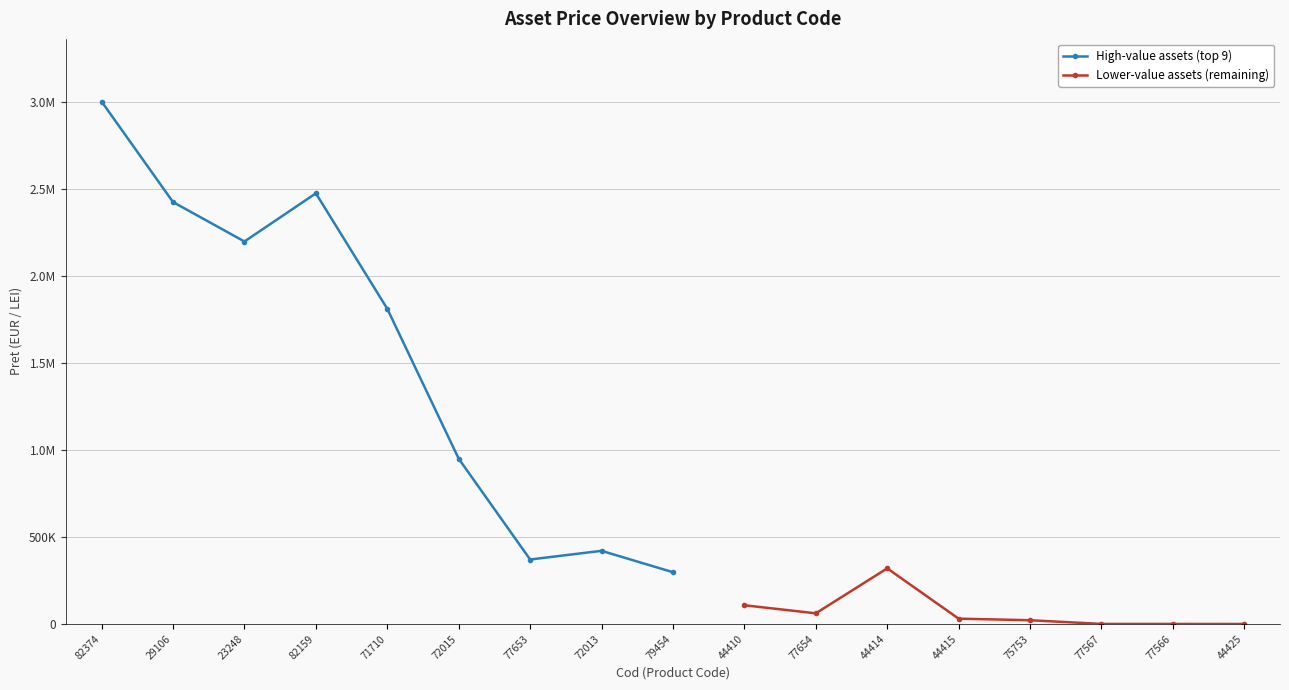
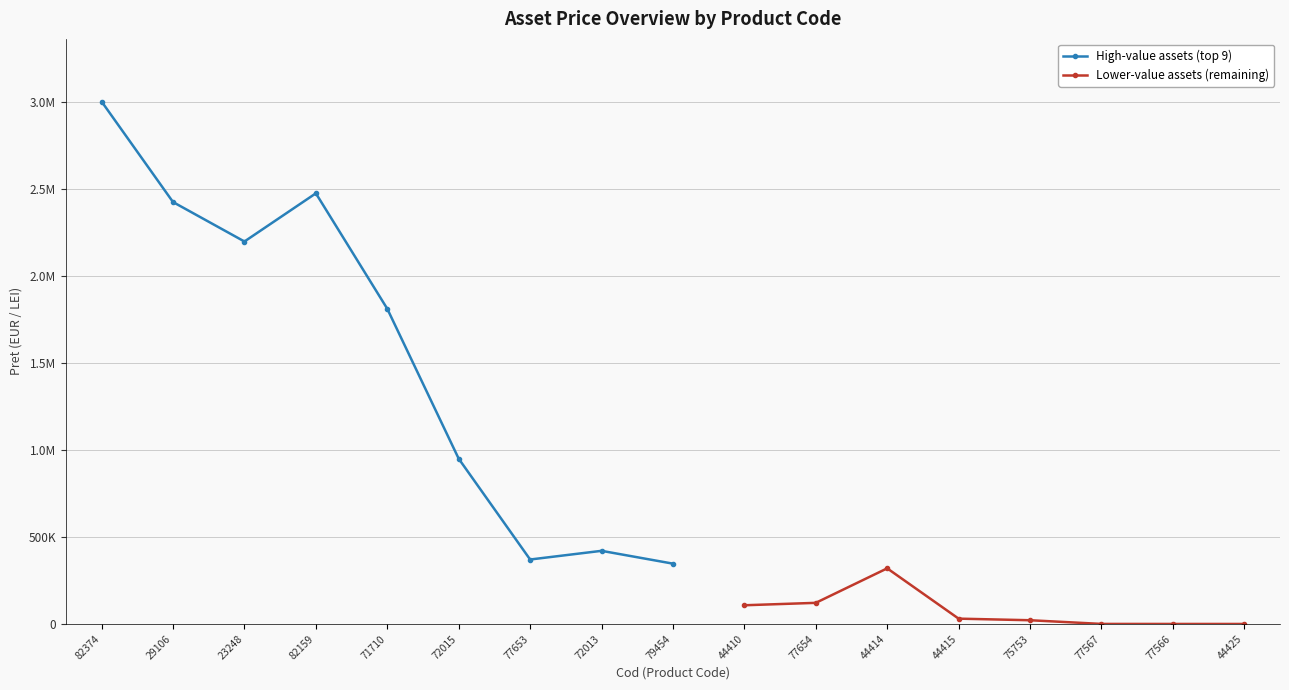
  {
    "High-value assets (top 9)": {
      "82374": 3000000,
      "29106": 2420000,
      "23248": 2200000,
      "82159": 2470000,
      "71710": 1810000,
      "72015": 950000,
      "77653": 370000,
      "72013": 420000,
-     "79454": 300000
+     "79454": 350000
    },
    "Lower-value assets (remaining)": {
      "44410": 110000,
-     "77654": 60000,
+     "77654": 120000,
      "44414": 320000,
      "44415": 30000,
      "75753": 20000,
      "77567": 0,
      "77566": 0,
      "44425": 0
    }
  }
